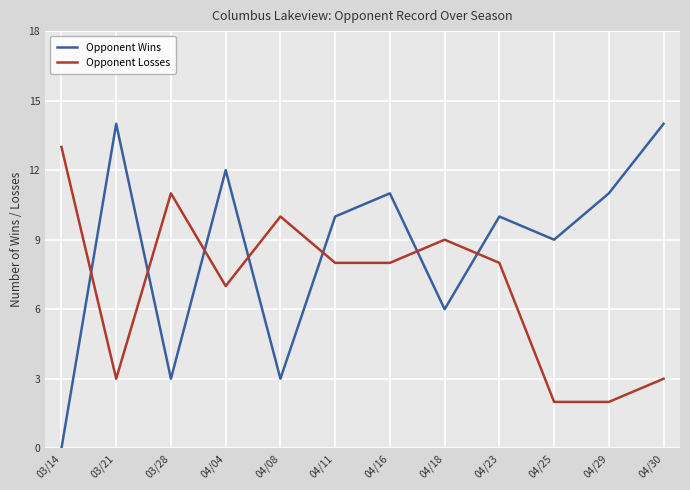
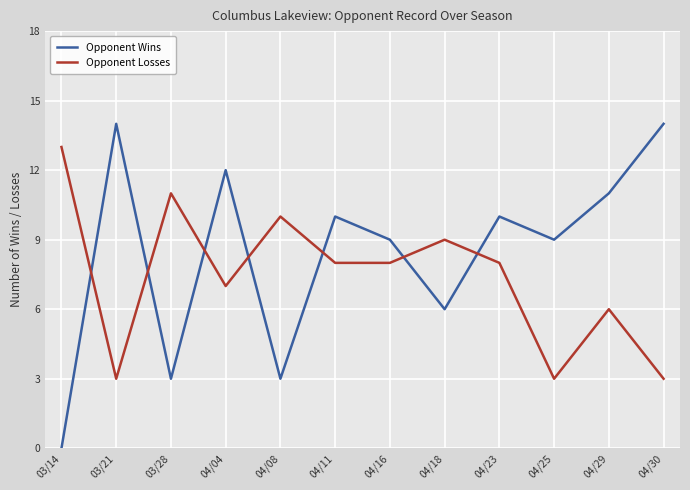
  {
    "Opponent Wins": {
      "03/14": 0,
      "03/21": 14,
      "03/28": 3,
      "04/04": 12,
      "04/08": 3,
      "04/11": 10,
-     "04/16": 11,
+     "04/16": 9,
      "04/18": 6,
      "04/23": 10,
      "04/25": 9,
      "04/29": 11,
      "04/30": 14
    },
    "Opponent Losses": {
      "03/14": 13,
      "03/21": 3,
      "03/28": 11,
      "04/04": 7,
      "04/08": 10,
      "04/11": 8,
      "04/16": 8,
      "04/18": 9,
      "04/23": 8,
-     "04/25": 2,
-     "04/29": 2,
+     "04/25": 3,
+     "04/29": 6,
      "04/30": 3
    }
  }
